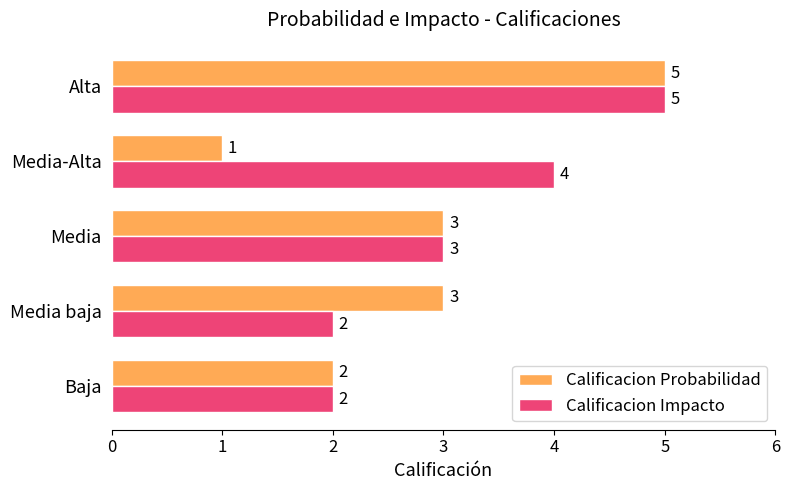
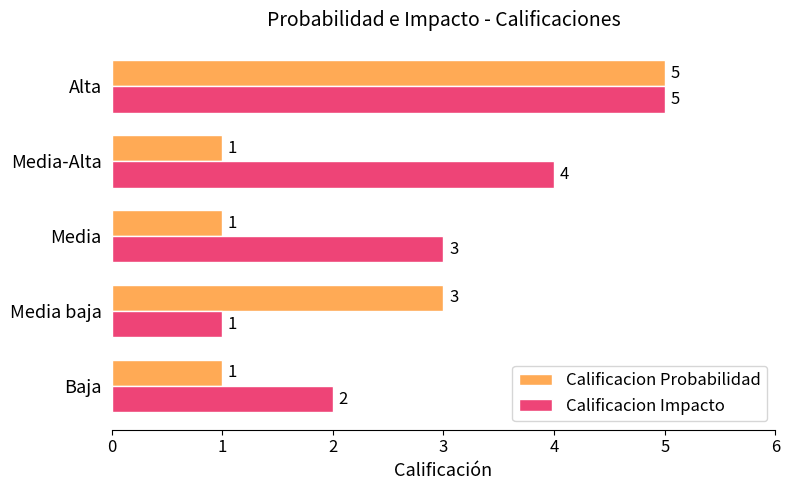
  {
    "Calificacion Probabilidad": {
      "Alta": 5,
      "Media-Alta": 1,
-     "Media": 3,
+     "Media": 1,
      "Media baja": 3,
-     "Baja": 2
+     "Baja": 1
    },
    "Calificacion Impacto": {
      "Alta": 5,
      "Media-Alta": 4,
      "Media": 3,
-     "Media baja": 2,
+     "Media baja": 1,
      "Baja": 2
    }
  }
